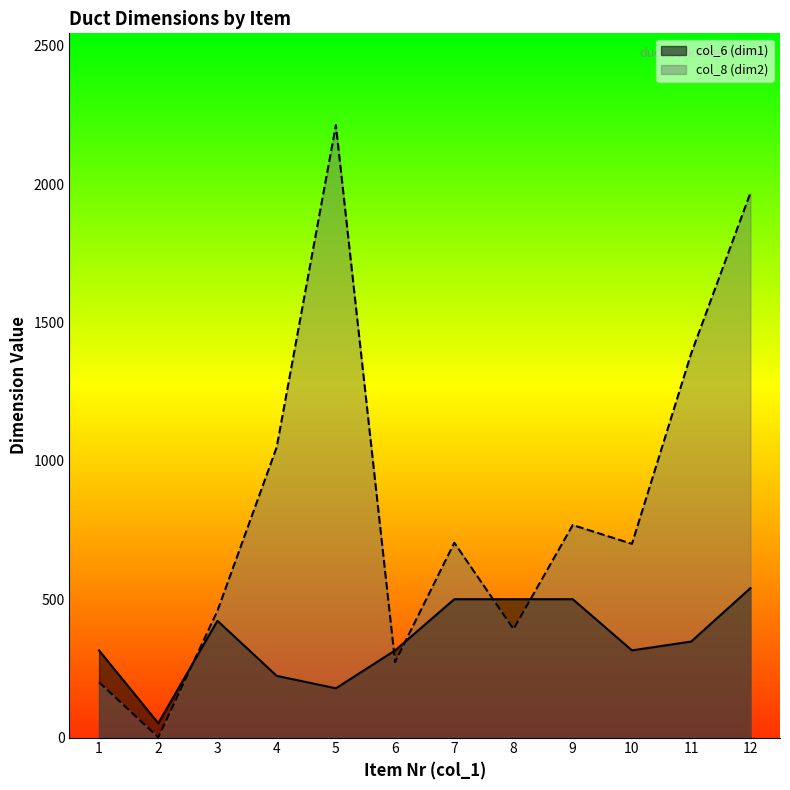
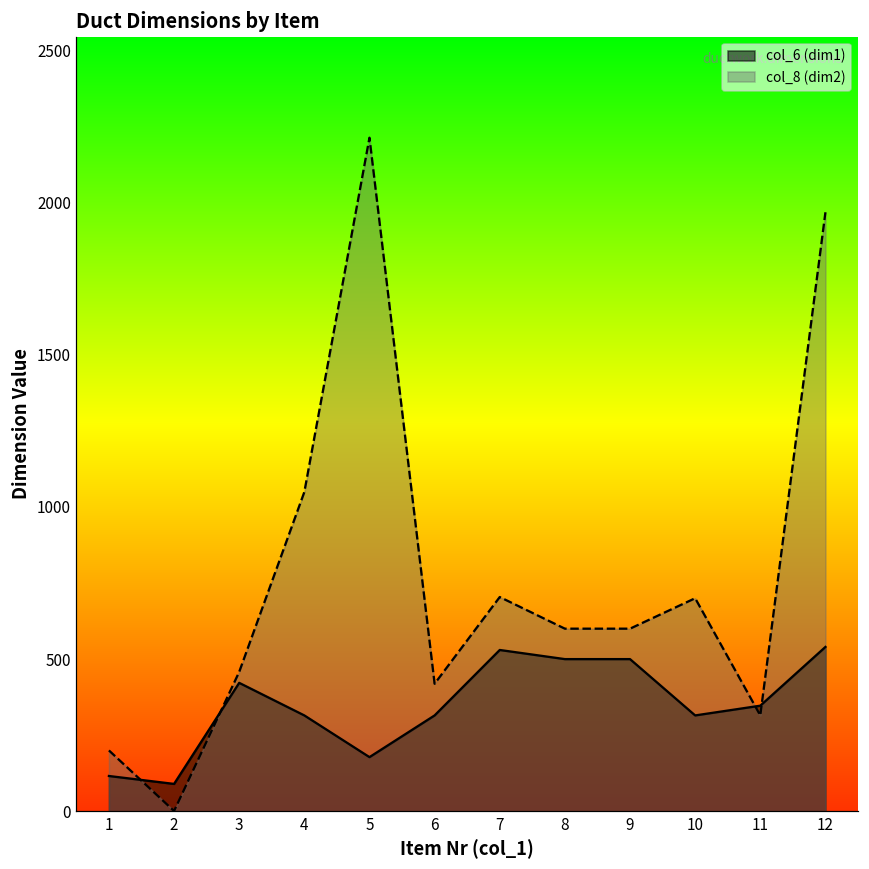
  {
    "col_6 (dim1)": {
-     "1": 320,
-     "2": 50,
+     "1": 120,
+     "2": 90,
      "3": 420,
-     "4": 220,
+     "4": 320,
      "5": 180,
      "6": 320,
-     "7": 500,
+     "7": 530,
      "8": 500,
      "9": 500,
      "10": 320,
      "11": 350,
      "12": 540
    },
    "col_8 (dim2)": {
      "1": 200,
      "2": 0,
      "3": 460,
      "4": 1050,
      "5": 2210,
-     "6": 270,
+     "6": 420,
      "7": 700,
-     "8": 390,
-     "9": 770,
+     "8": 600,
+     "9": 600,
      "10": 700,
-     "11": 1390,
+     "11": 320,
      "12": 1970
    }
  }
